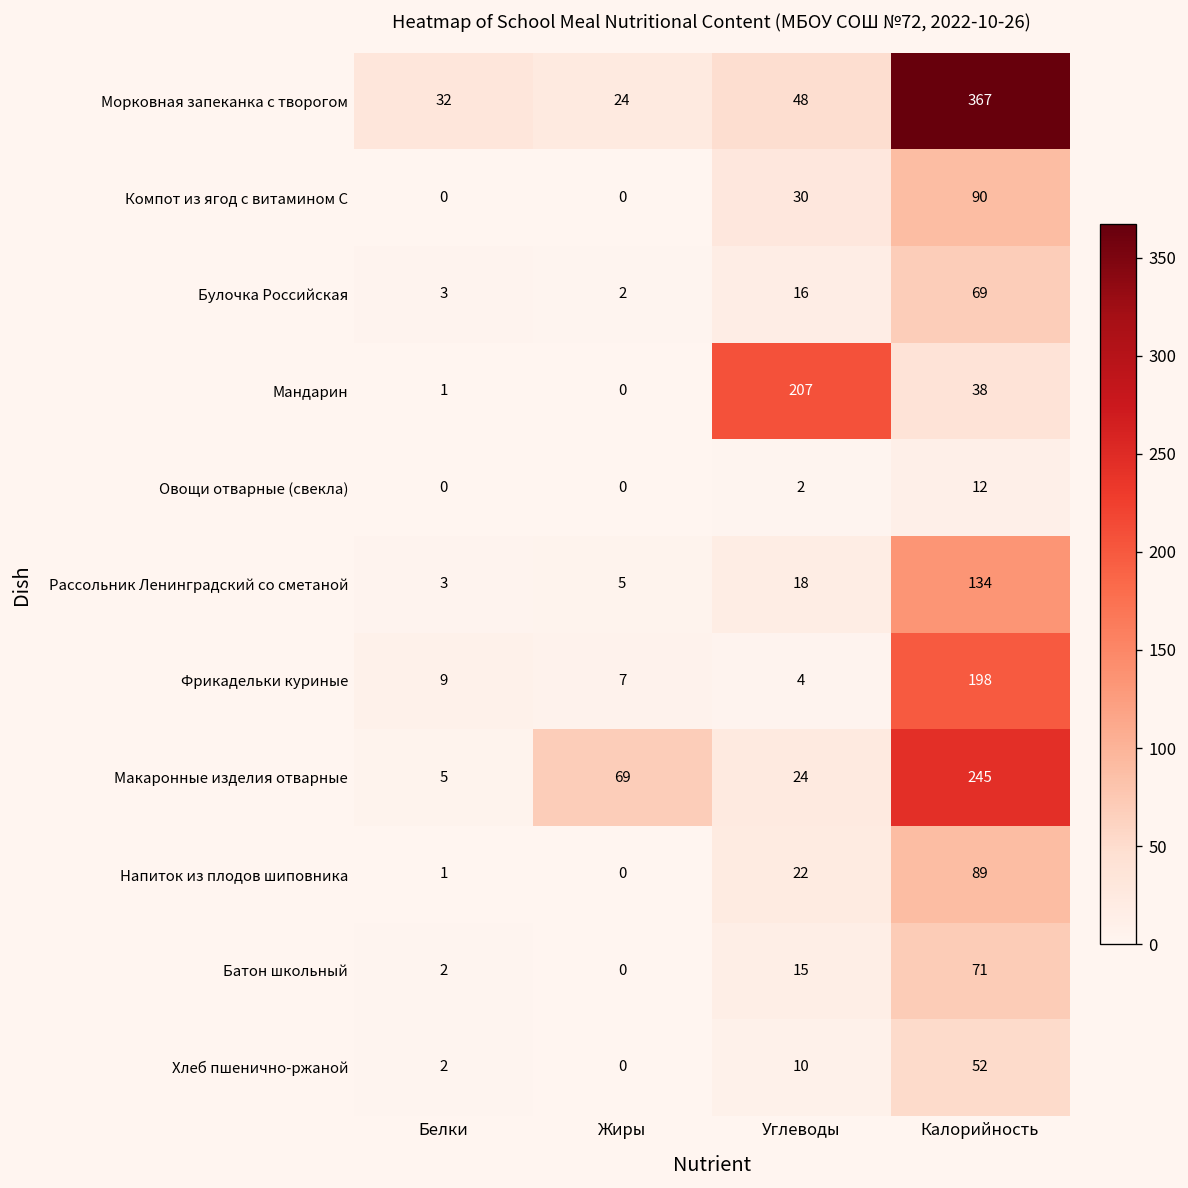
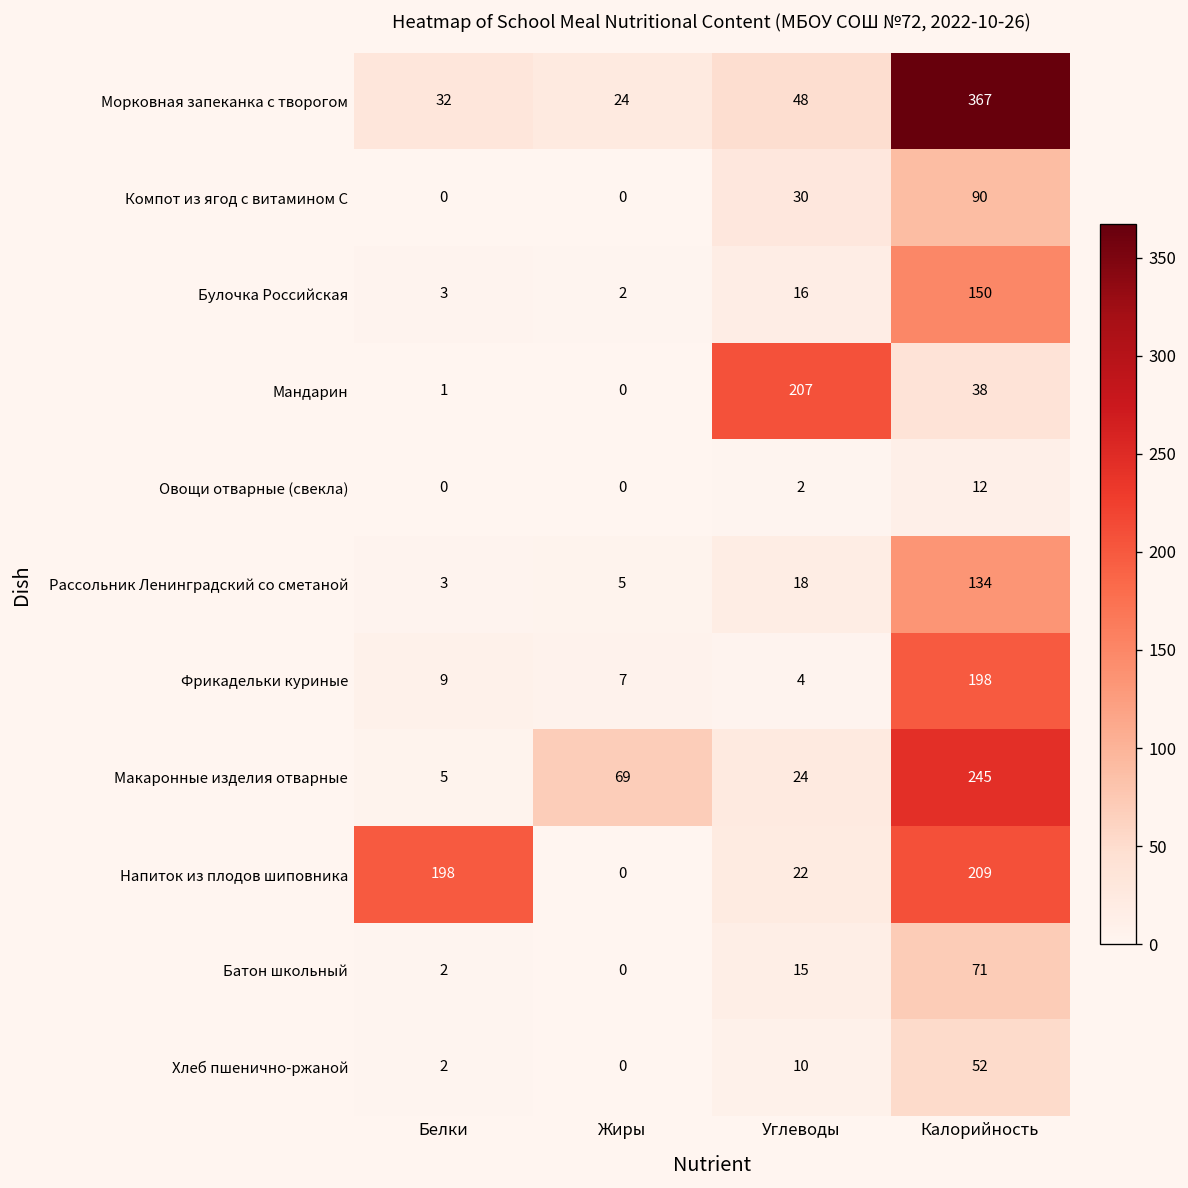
  {
    "Морковная запеканка с творогом": {
      "Белки": 32,
      "Жиры": 24,
      "Углеводы": 48,
      "Калорийность": 367
    },
    "Компот из ягод с витамином С": {
      "Белки": 0,
      "Жиры": 0,
      "Углеводы": 30,
      "Калорийность": 90
    },
    "Булочка Российская": {
      "Белки": 3,
      "Жиры": 2,
      "Углеводы": 16,
-     "Калорийность": 69
+     "Калорийность": 150
    },
    "Мандарин": {
      "Белки": 1,
      "Жиры": 0,
      "Углеводы": 207,
      "Калорийность": 38
    },
    "Овощи отварные (свекла)": {
      "Белки": 0,
      "Жиры": 0,
      "Углеводы": 2,
      "Калорийность": 12
    },
    "Рассольник Ленинградский со сметаной": {
      "Белки": 3,
      "Жиры": 5,
      "Углеводы": 18,
      "Калорийность": 134
    },
    "Фрикадельки куриные": {
      "Белки": 9,
      "Жиры": 7,
      "Углеводы": 4,
      "Калорийность": 198
    },
    "Макаронные изделия отварные": {
      "Белки": 5,
      "Жиры": 69,
      "Углеводы": 24,
      "Калорийность": 245
    },
    "Напиток из плодов шиповника": {
-     "Белки": 1,
+     "Белки": 198,
      "Жиры": 0,
      "Углеводы": 22,
-     "Калорийность": 89
+     "Калорийность": 209
    },
    "Батон школьный": {
      "Белки": 2,
      "Жиры": 0,
      "Углеводы": 15,
      "Калорийность": 71
    },
    "Хлеб пшенично-ржаной": {
      "Белки": 2,
      "Жиры": 0,
      "Углеводы": 10,
      "Калорийность": 52
    }
  }
